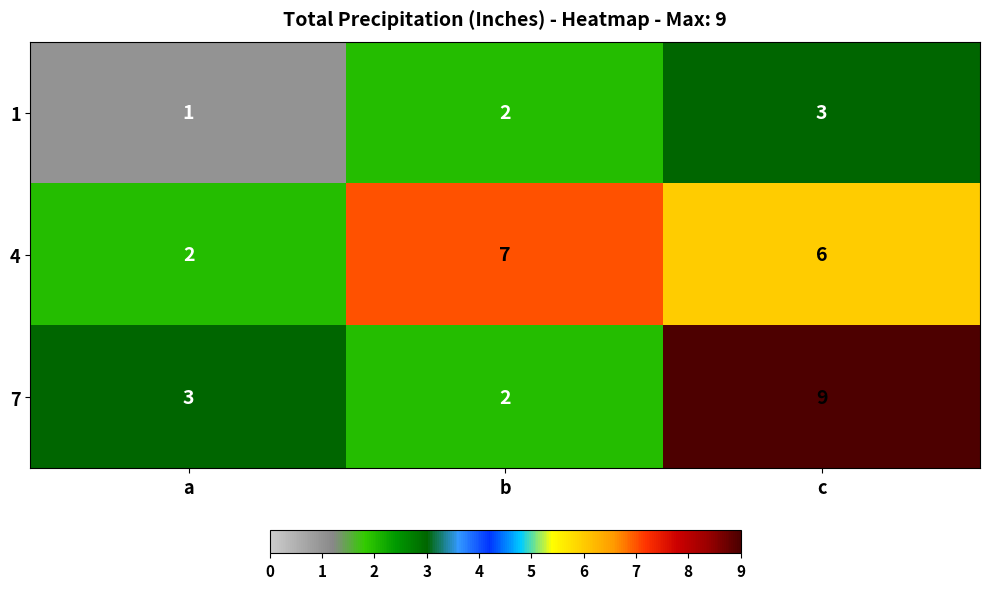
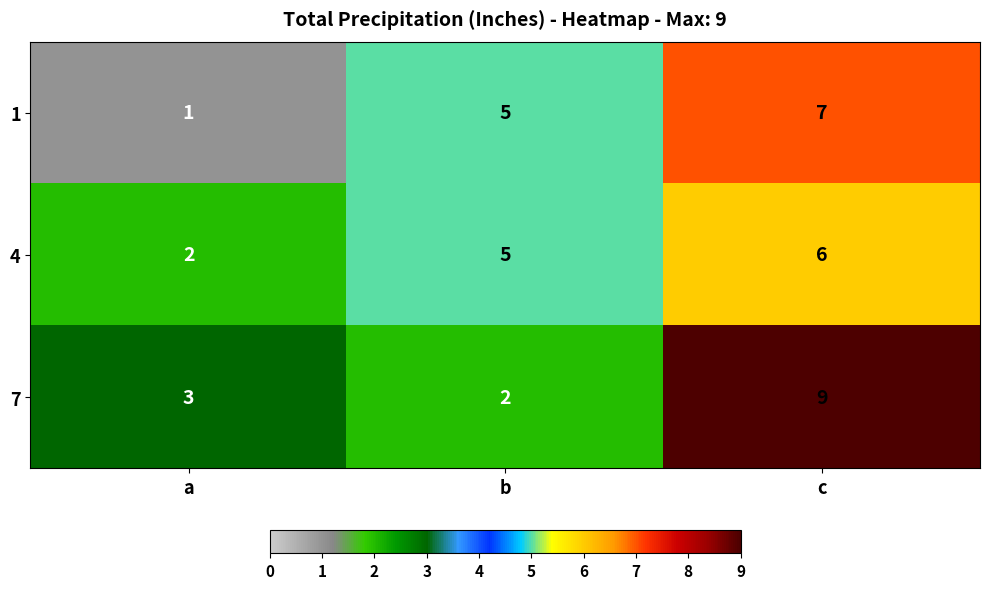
  {
    "1": {
      "a": 1,
-     "b": 2,
-     "c": 3
+     "b": 5,
+     "c": 7
    },
    "4": {
      "a": 2,
-     "b": 7,
+     "b": 5,
      "c": 6
    },
    "7": {
      "a": 3,
      "b": 2,
      "c": 9
    }
  }
